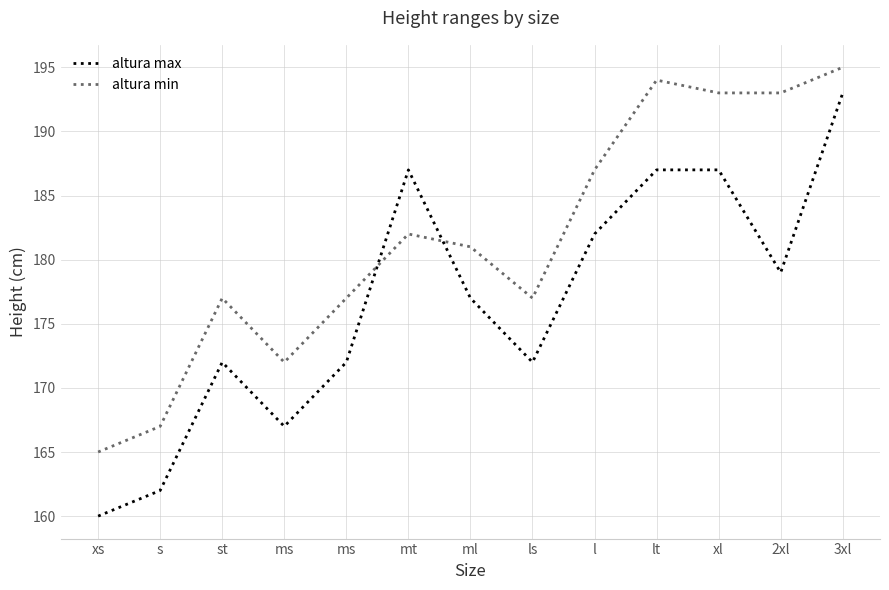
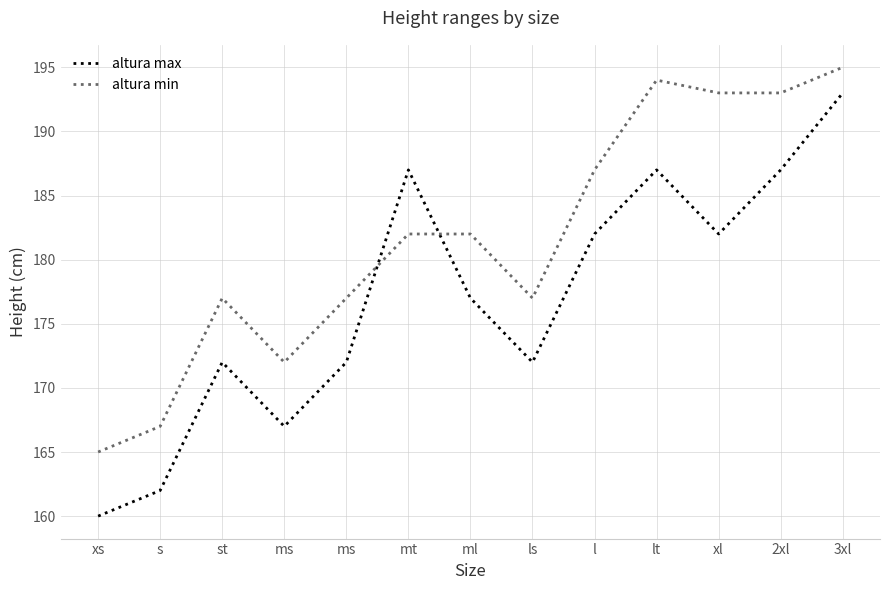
  {
    "altura max": {
      "xs": 160,
      "s": 162,
      "st": 172,
      "mt": 187,
      "ml": 177,
      "ls": 172,
      "l": 182,
      "lt": 187,
-     "xl": 187,
-     "2xl": 179,
+     "xl": 182,
+     "2xl": 187,
      "3xl": 193
    },
    "altura min": {
      "xs": 165,
      "s": 167,
      "st": 177,
      "mt": 182,
-     "ml": 181,
+     "ml": 182,
      "ls": 177,
      "l": 187,
      "lt": 194,
      "xl": 193,
      "2xl": 193,
      "3xl": 195
    }
  }
